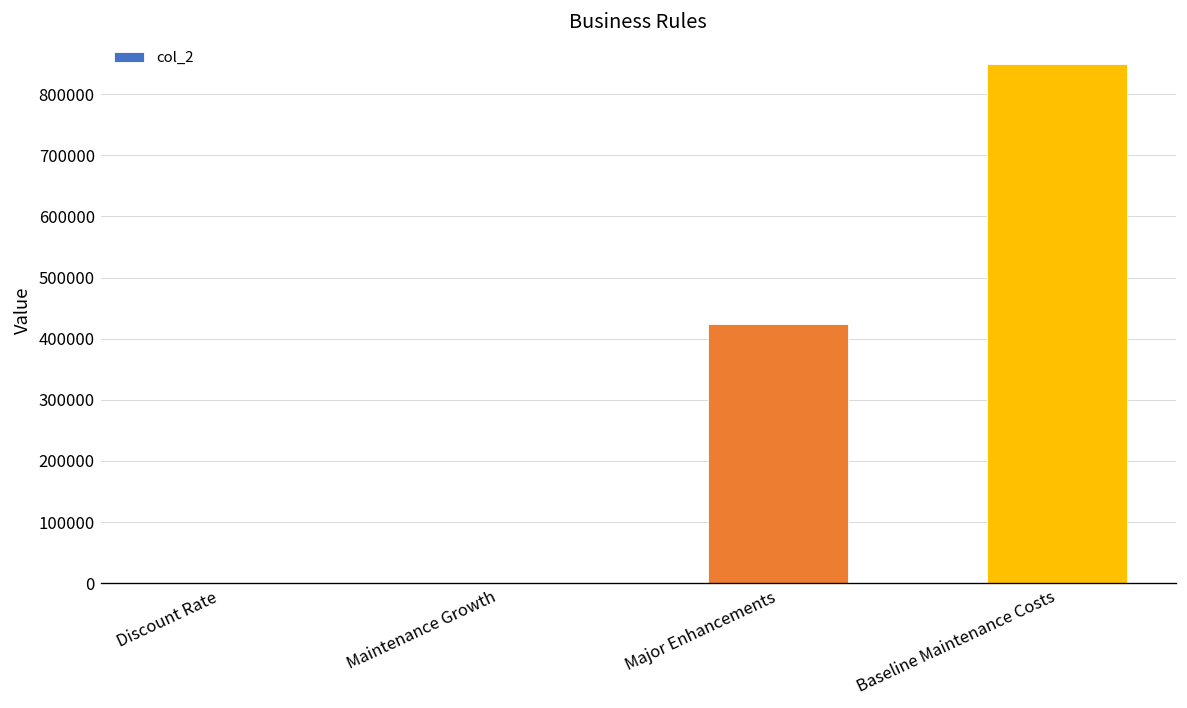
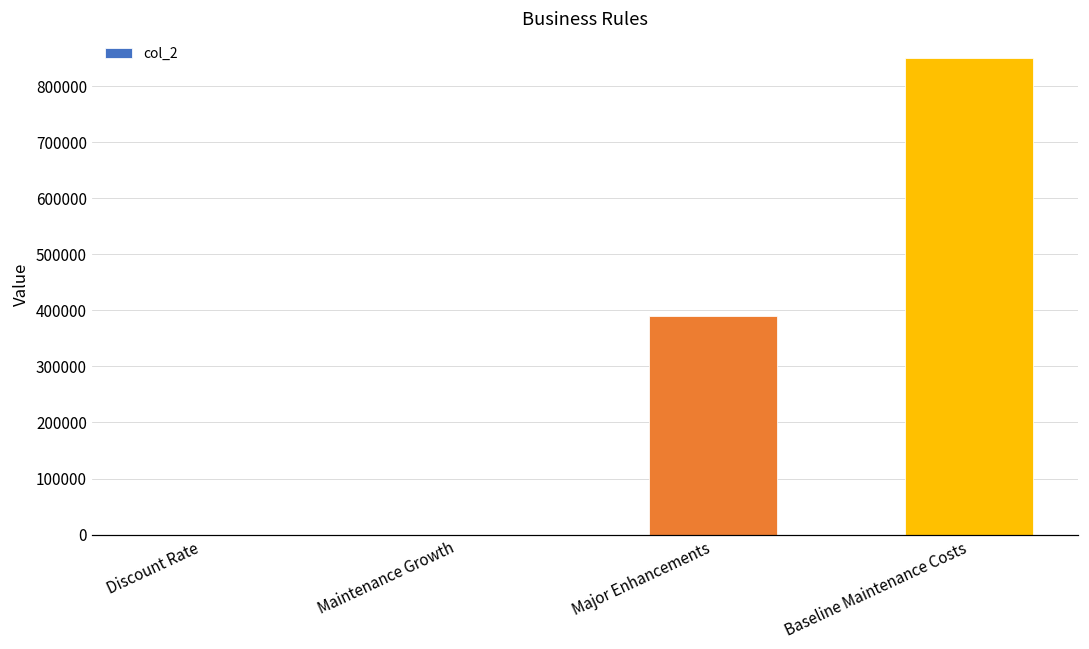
  {
-   "Major Enhancements": 420000,
+   "Major Enhancements": 390000,
    "Baseline Maintenance Costs": 850000
  }
